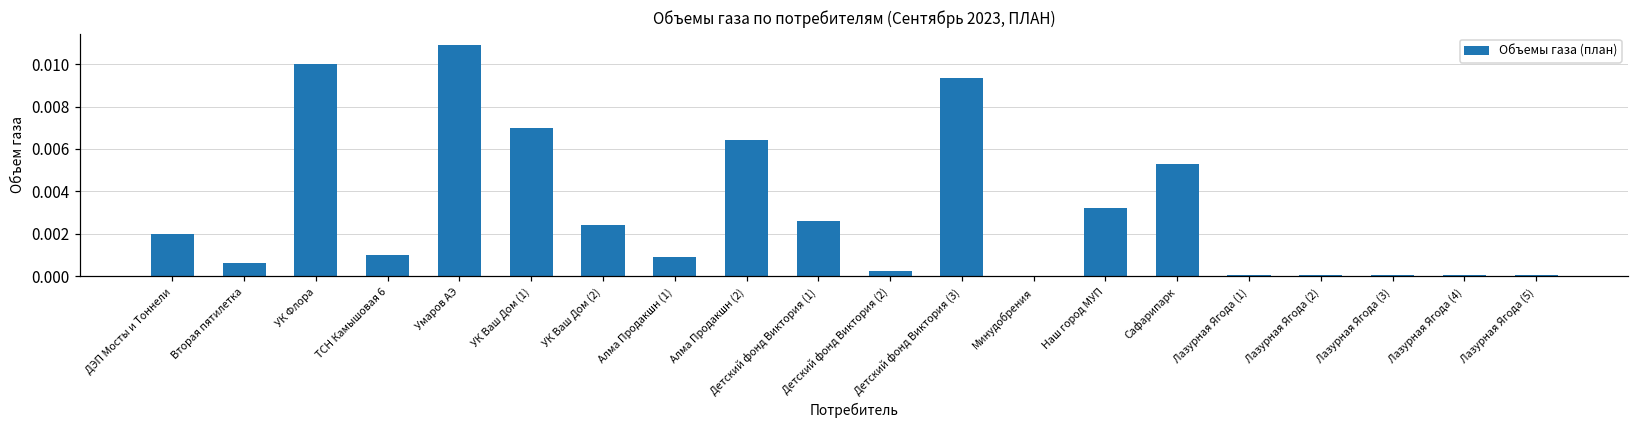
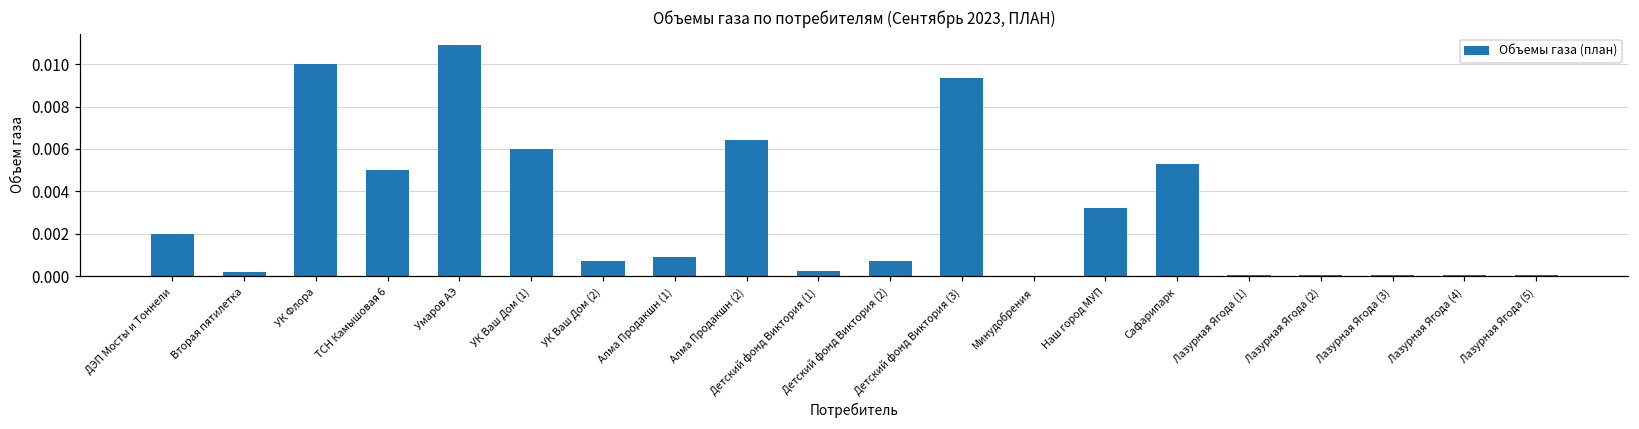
  {
    "ДЭП Мосты и Тоннели": 0.0020,
-   "Вторая пятилетка": 0.0006,
+   "Вторая пятилетка": 0.0002,
    "УК Флора": 0.0100,
-   "ТСН Камышовая 6": 0.001,
+   "ТСН Камышовая 6": 0.005,
    "Умаров АЭ": 0.0109,
-   "УК Ваш Дом (1)": 0.007,
-   "УК Ваш Дом (2)": 0.0024,
+   "УК Ваш Дом (1)": 0.006,
+   "УК Ваш Дом (2)": 0.0007,
    "Алма Продакшн (1)": 0.0009,
    "Алма Продакшн (2)": 0.0064,
-   "Детский фонд Виктория (1)": 0.0026,
-   "Детский фонд Виктория (2)": 0.0002,
+   "Детский фонд Виктория (1)": 0.0002,
+   "Детский фонд Виктория (2)": 0.0007,
    "Детский фонд Виктория (3)": 0.0094,
    "Наш город МУП": 0.0032,
    "Сафарипарк": 0.0053
  }
